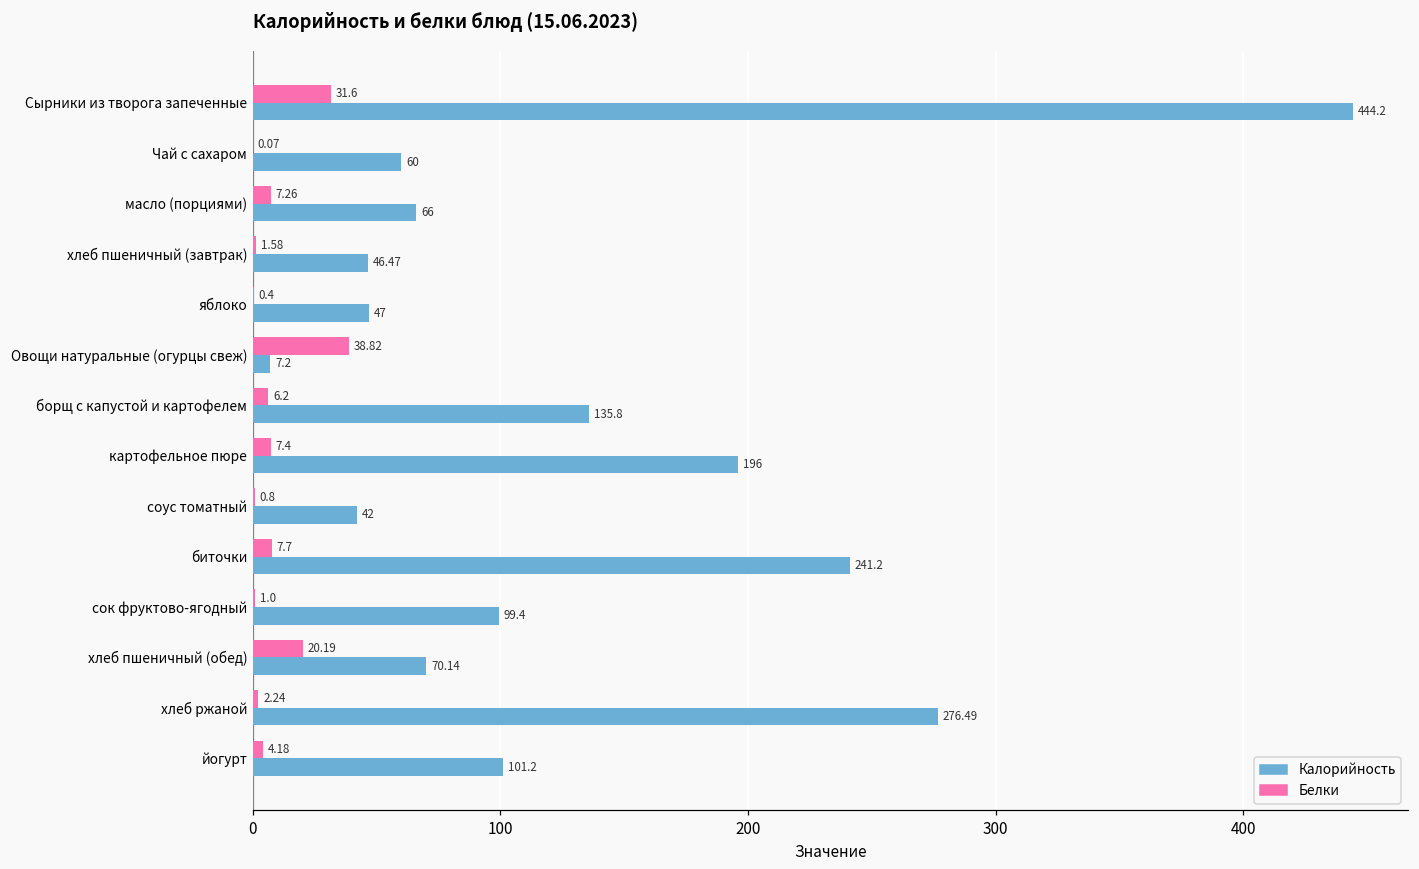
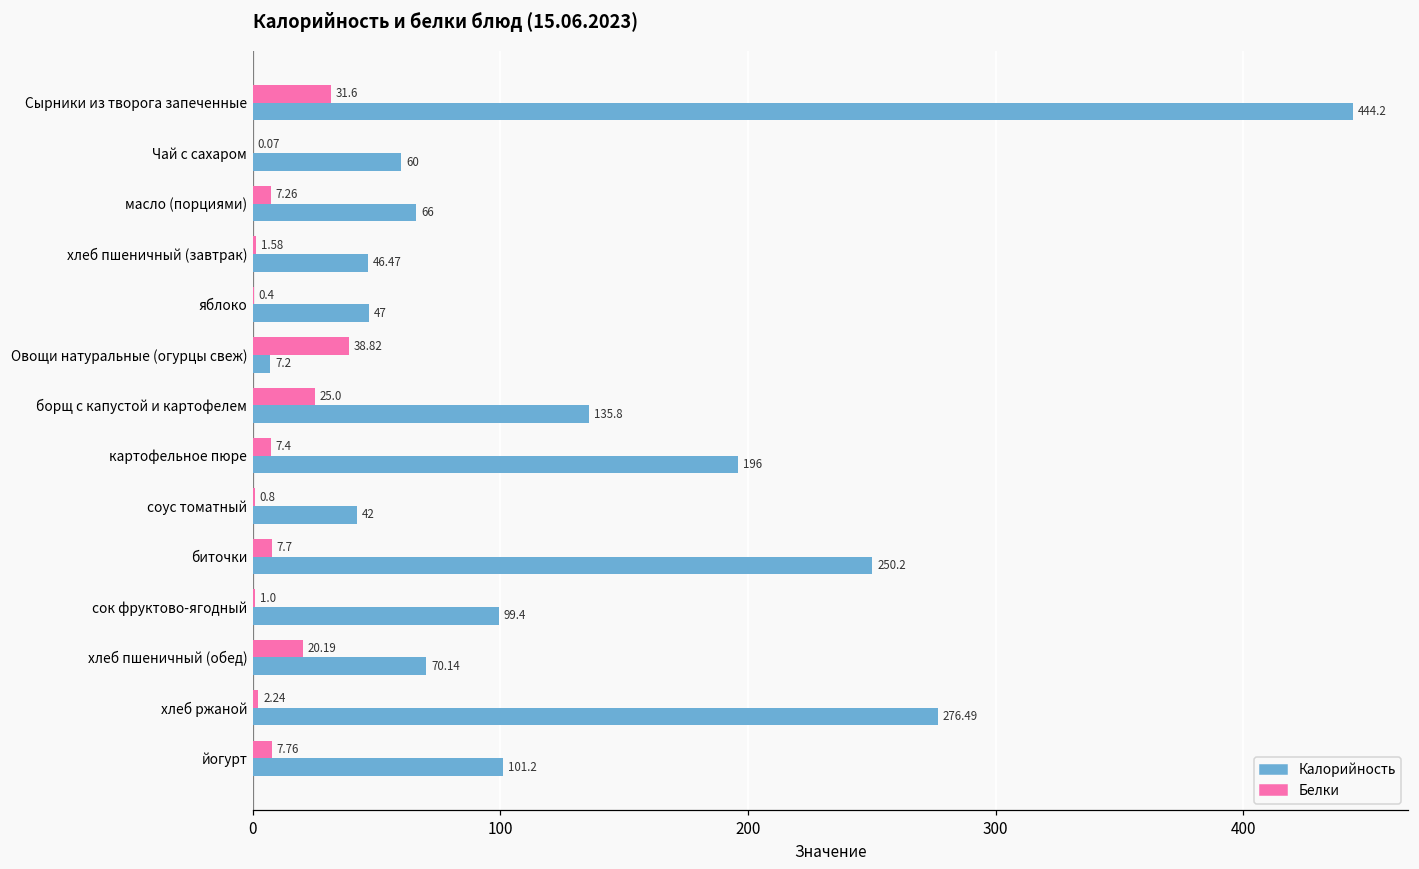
  {
    "Калорийность": {
      "Сырники из творога запеченные": 444.2,
      "Чай с сахаром": 60,
      "масло (порциями)": 66,
      "хлеб пшеничный (завтрак)": 46.47,
      "яблоко": 47,
      "Овощи натуральные (огурцы свеж)": 7.2,
      "борщ с капустой и картофелем": 135.8,
      "картофельное пюре": 196,
      "соус томатный": 42,
-     "биточки": 241.2,
+     "биточки": 250.2,
      "сок фруктово-ягодный": 99.4,
      "хлеб пшеничный (обед)": 70.14,
      "хлеб ржаной": 276.49,
      "йогурт": 101.2
    },
    "Белки": {
      "Сырники из творога запеченные": 31.6,
      "Чай с сахаром": 0.07,
      "масло (порциями)": 7.26,
      "хлеб пшеничный (завтрак)": 1.58,
      "яблоко": 0.4,
      "Овощи натуральные (огурцы свеж)": 38.82,
-     "борщ с капустой и картофелем": 6.2,
+     "борщ с капустой и картофелем": 25.0,
      "картофельное пюре": 7.4,
      "соус томатный": 0.8,
      "биточки": 7.7,
      "сок фруктово-ягодный": 1.0,
      "хлеб пшеничный (обед)": 20.19,
      "хлеб ржаной": 2.24,
-     "йогурт": 4.18
+     "йогурт": 7.76
    }
  }
